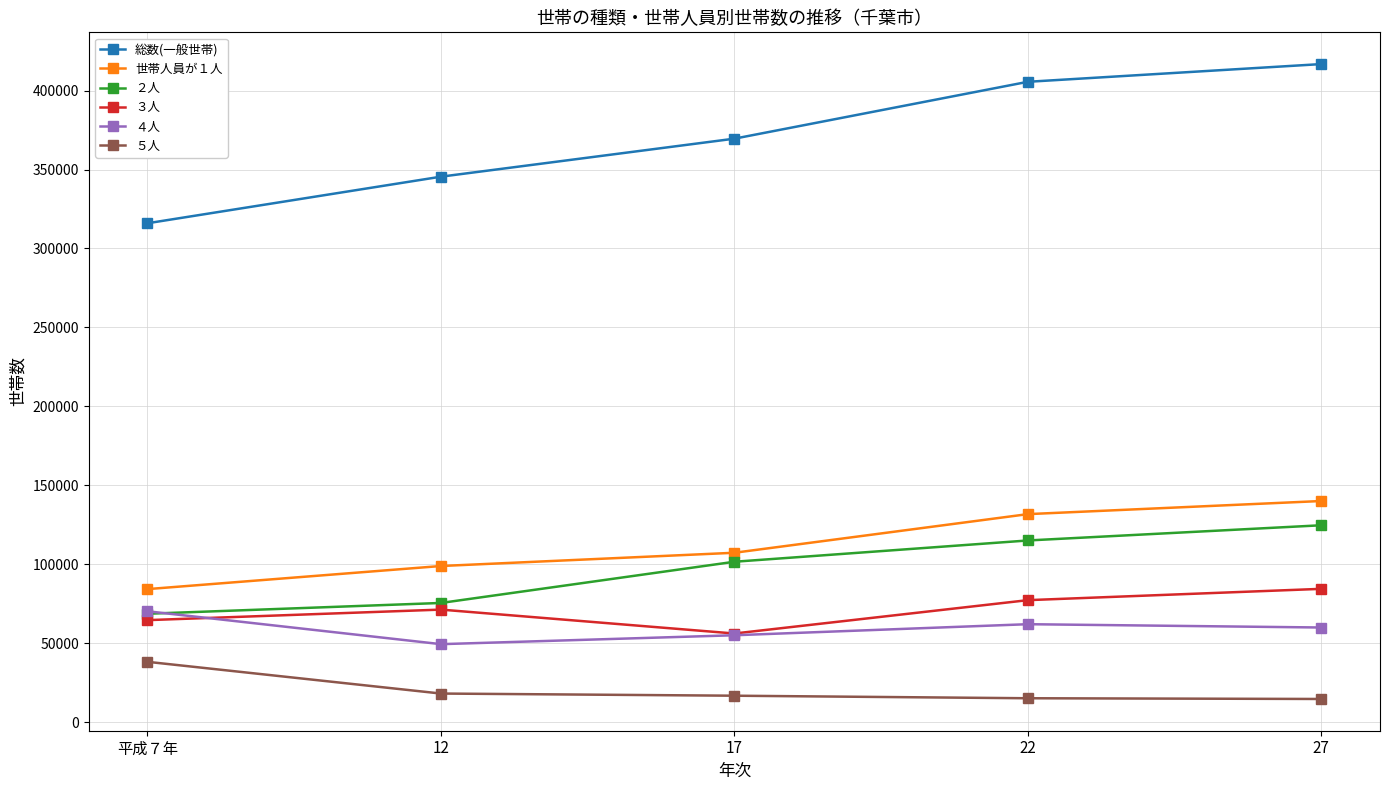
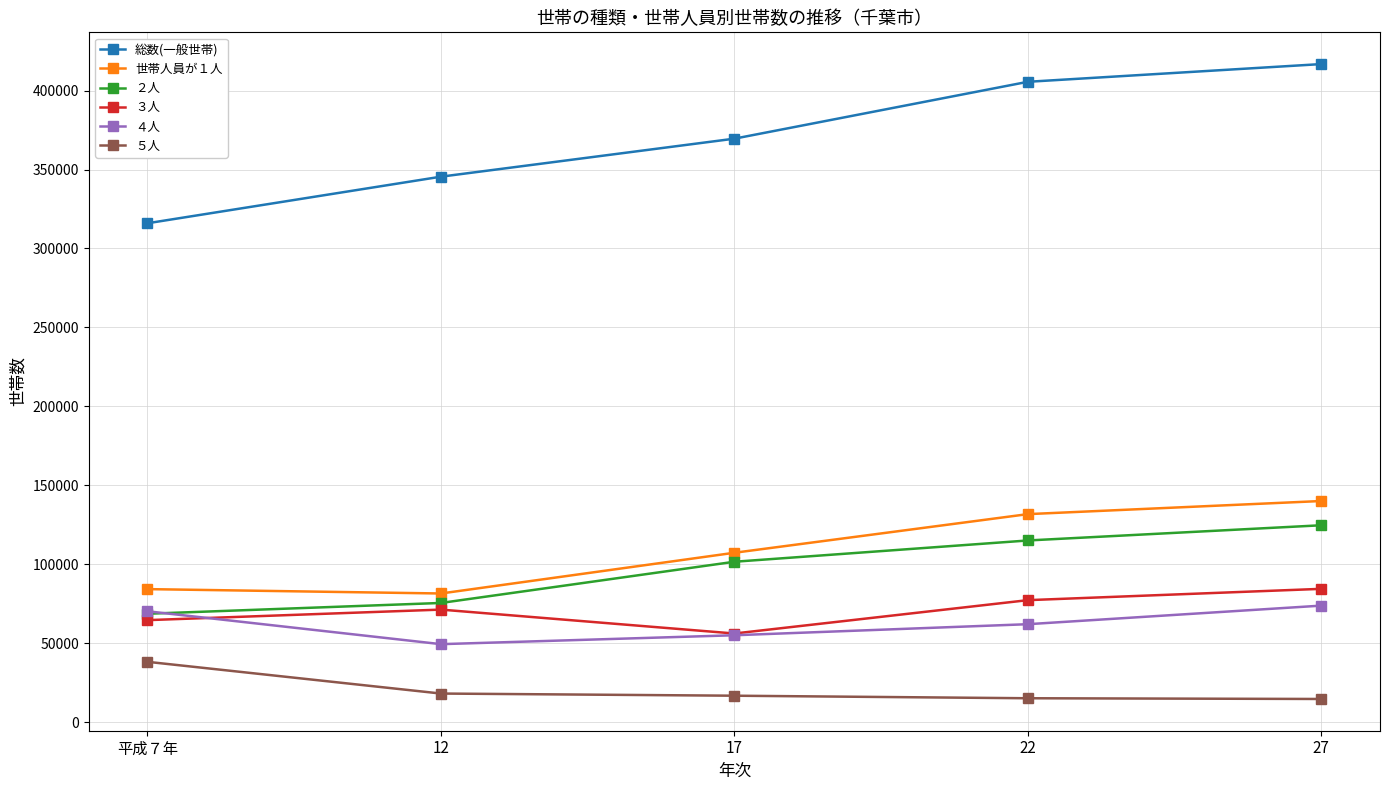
  {
    "総数(一般世帯)": {
      "平成７年": 316000,
      "12": 345000,
      "17": 370000,
      "22": 406000,
      "27": 417000
    },
    "世帯人員が１人": {
      "平成７年": 84000,
-     "12": 99000,
+     "12": 81000,
      "17": 107000,
      "22": 132000,
      "27": 140000
    },
    "２人": {
      "12": 75000,
      "17": 102000,
      "22": 115000,
      "27": 125000
    },
    "３人": {
      "平成７年": 65000,
      "12": 71000,
      "22": 77000,
      "27": 84000
    },
    "４人": {
      "12": 49000,
      "22": 62000,
-     "27": 60000
+     "27": 74000
    },
    "５人": {
      "平成７年": 38000,
      "12": 18000,
      "17": 17000,
      "22": 15000,
      "27": 15000
    }
  }
